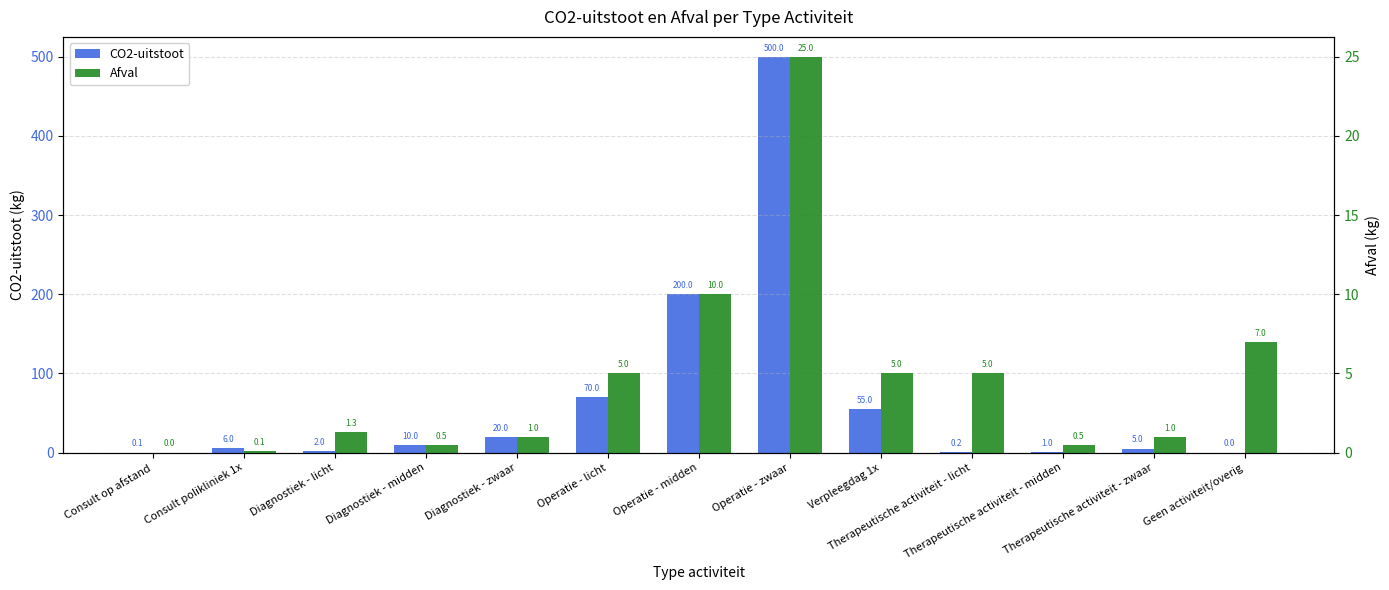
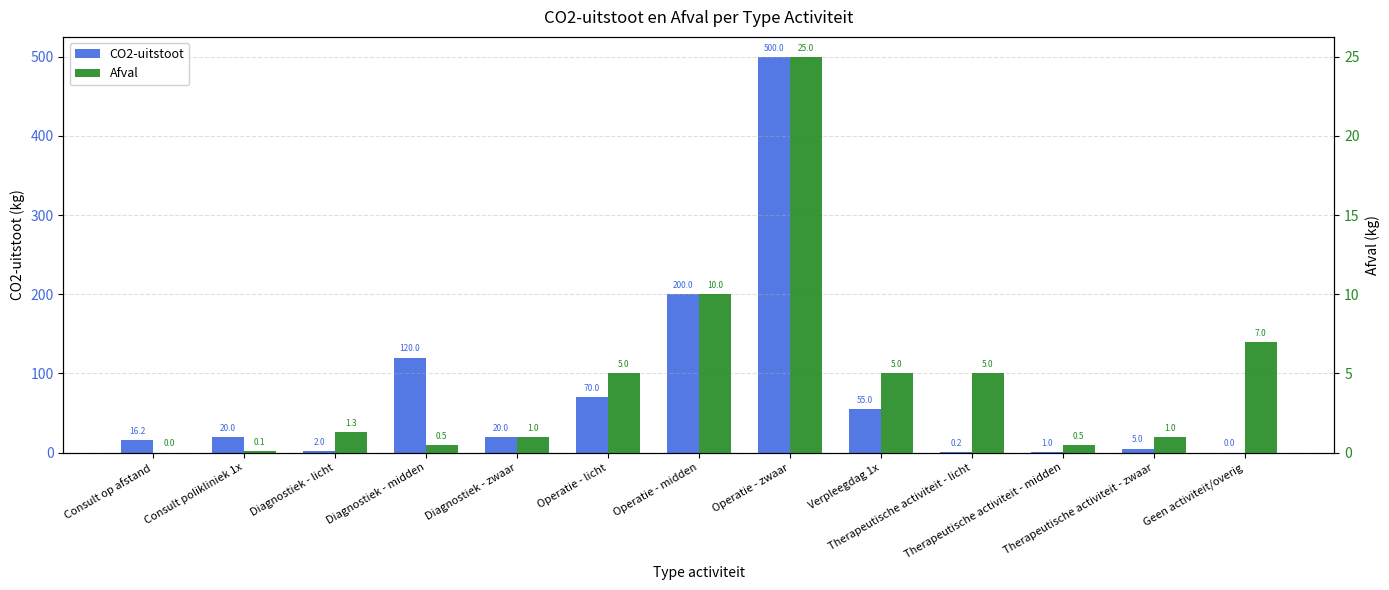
  {
    "CO2-uitstoot": {
-     "Consult op afstand": 0.1,
-     "Consult polikliniek 1x": 6.0,
+     "Consult op afstand": 16.2,
+     "Consult polikliniek 1x": 20.0,
      "Diagnostiek - licht": 2.0,
-     "Diagnostiek - midden": 10.0,
+     "Diagnostiek - midden": 120.0,
      "Diagnostiek - zwaar": 20.0,
      "Operatie - licht": 70.0,
      "Operatie - midden": 200.0,
      "Operatie - zwaar": 500.0,
      "Verpleegdag 1x": 55.0,
      "Therapeutische activiteit - licht": 0.2,
      "Therapeutische activiteit - midden": 1.0,
      "Therapeutische activiteit - zwaar": 5.0,
      "Geen activiteit/overig": 0.0
    },
    "Afval": {
      "Consult op afstand": 0.0,
      "Consult polikliniek 1x": 0.1,
      "Diagnostiek - licht": 1.3,
      "Diagnostiek - midden": 0.5,
      "Diagnostiek - zwaar": 1.0,
      "Operatie - licht": 5.0,
      "Operatie - midden": 10.0,
      "Operatie - zwaar": 25.0,
      "Verpleegdag 1x": 5.0,
      "Therapeutische activiteit - licht": 5.0,
      "Therapeutische activiteit - midden": 0.5,
      "Therapeutische activiteit - zwaar": 1.0,
      "Geen activiteit/overig": 7.0
    }
  }
